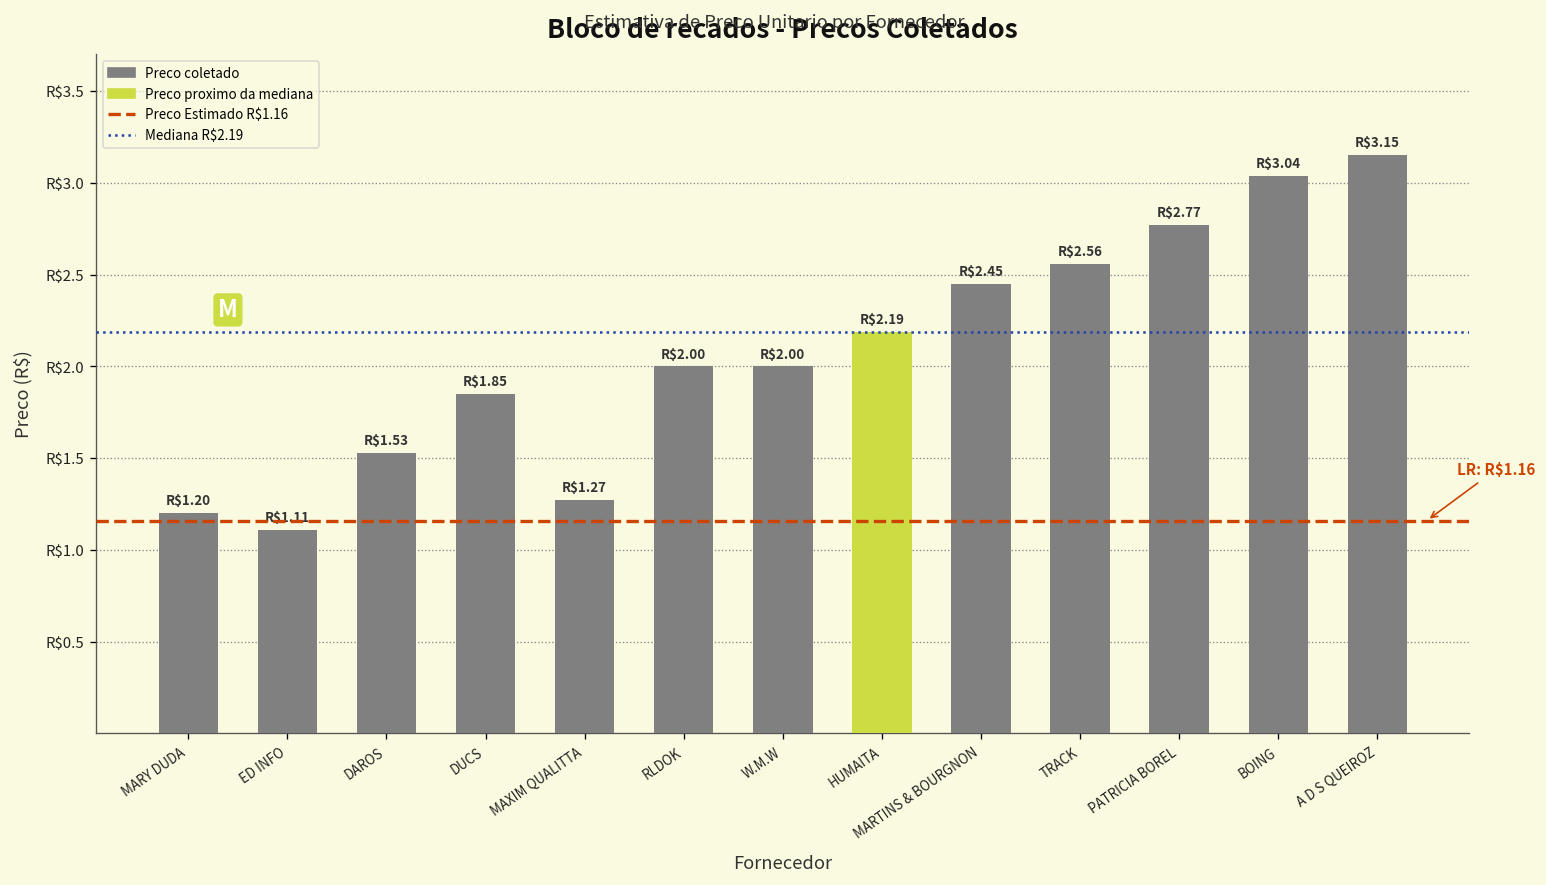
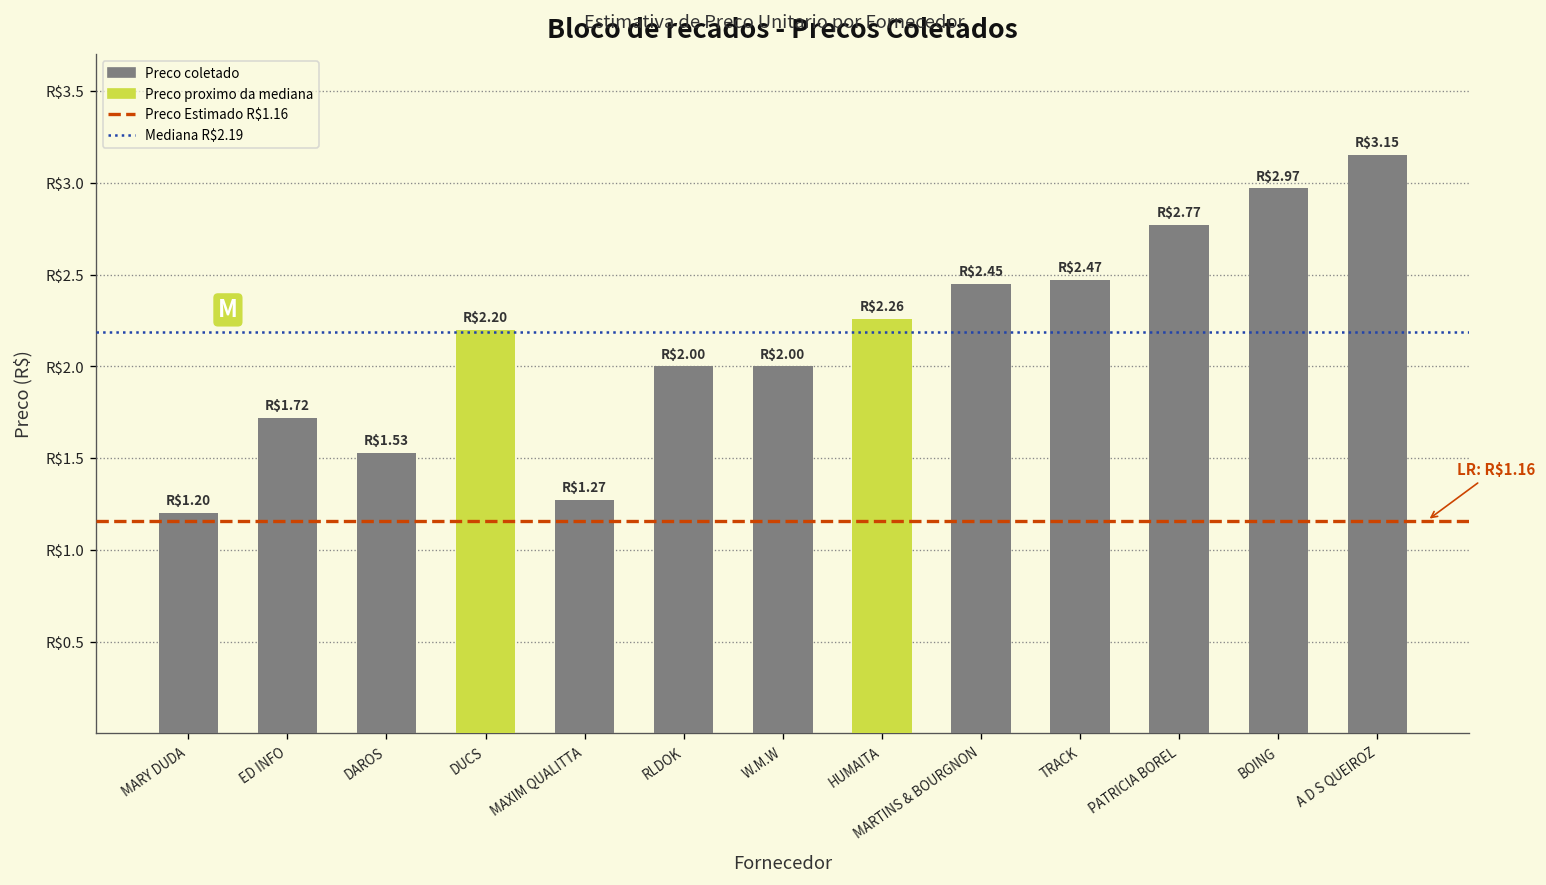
  {
    "MARY DUDA": "$1.20",
-   "ED INFO": "$1.11",
+   "ED INFO": "$1.72",
    "DAROS": "$1.53",
-   "DUCS": "$1.85",
+   "DUCS": "$2.20",
    "MAXIM QUALITTA": "$1.27",
    "RLDOK": "$2.00",
    "W.M.W": "$2.00",
-   "HUMAITA": "$2.19",
+   "HUMAITA": "$2.26",
    "MARTINS & BOURGNON": "$2.45",
-   "TRACK": "$2.56",
+   "TRACK": "$2.47",
    "PATRICIA BOREL": "$2.77",
-   "BOING": "$3.04",
+   "BOING": "$2.97",
    "A D S QUEIROZ": "$3.15"
  }
